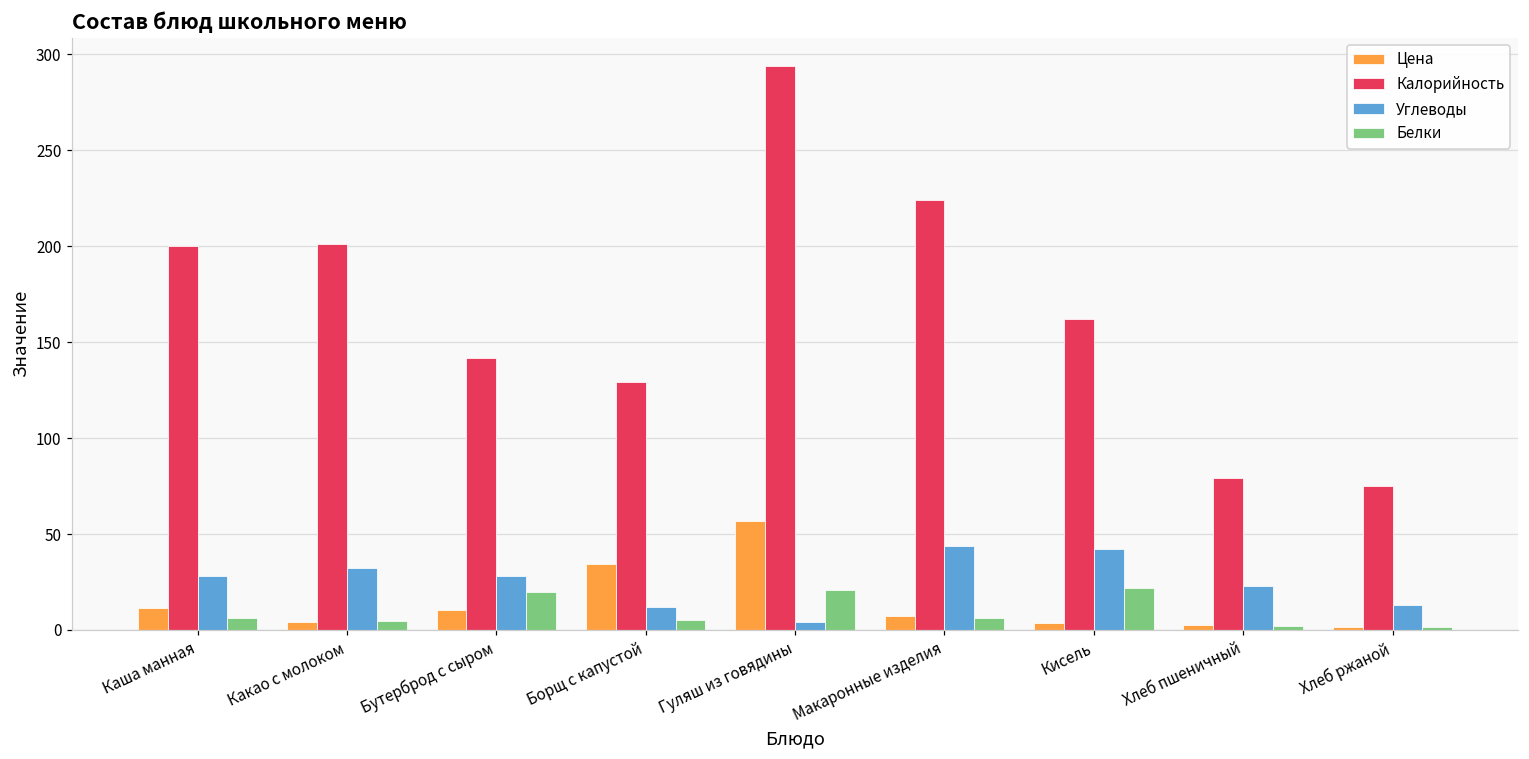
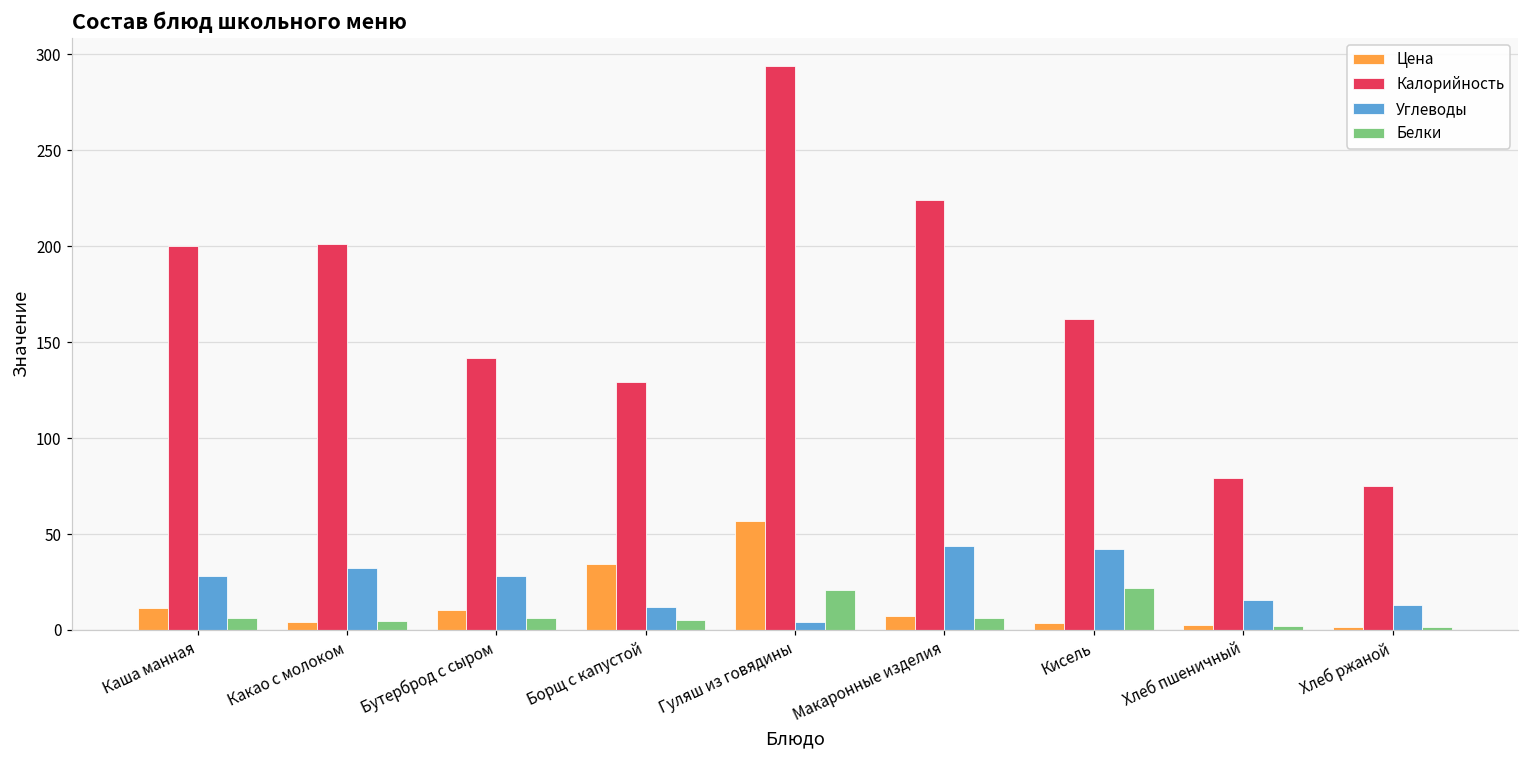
  {
    "Цена": {
      "Каша манная": 11,
      "Какао с молоком": 4,
      "Бутерброд с сыром": 11,
      "Борщ с капустой": 34,
      "Гуляш из говядины": 57,
      "Макаронные изделия": 7,
      "Кисель": 4,
      "Хлеб пшеничный": 3,
      "Хлеб ржаной": 2
    },
    "Калорийность": {
      "Каша манная": 200,
      "Какао с молоком": 201,
      "Бутерброд с сыром": 142,
      "Борщ с капустой": 129,
      "Гуляш из говядины": 294,
      "Макаронные изделия": 224,
      "Кисель": 162,
      "Хлеб пшеничный": 79,
      "Хлеб ржаной": 75
    },
    "Углеводы": {
      "Каша манная": 28,
      "Какао с молоком": 33,
      "Бутерброд с сыром": 28,
      "Борщ с капустой": 12,
      "Гуляш из говядины": 4,
      "Макаронные изделия": 44,
      "Кисель": 42,
-     "Хлеб пшеничный": 23,
+     "Хлеб пшеничный": 15,
      "Хлеб ржаной": 13
    },
    "Белки": {
      "Каша манная": 6,
      "Какао с молоком": 5,
-     "Бутерброд с сыром": 20,
+     "Бутерброд с сыром": 6,
      "Борщ с капустой": 5,
      "Гуляш из говядины": 21,
      "Макаронные изделия": 6,
      "Кисель": 22,
      "Хлеб пшеничный": 2,
      "Хлеб ржаной": 2
    }
  }
